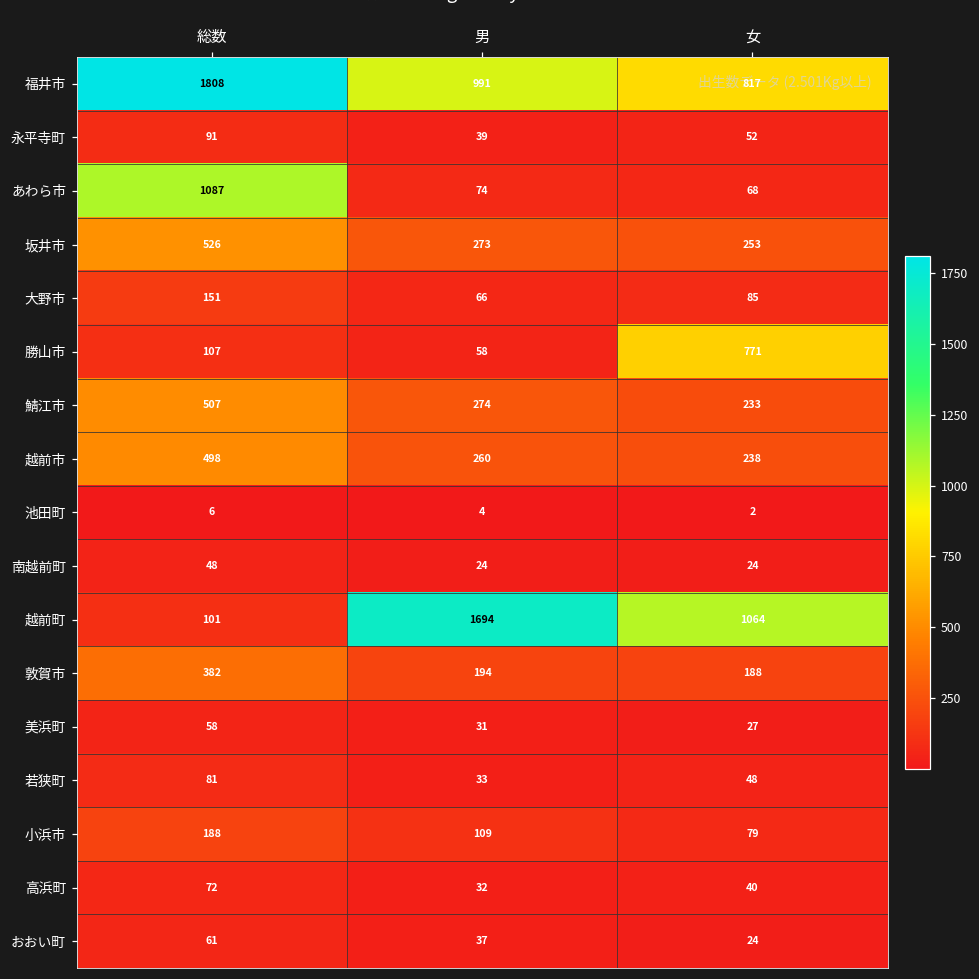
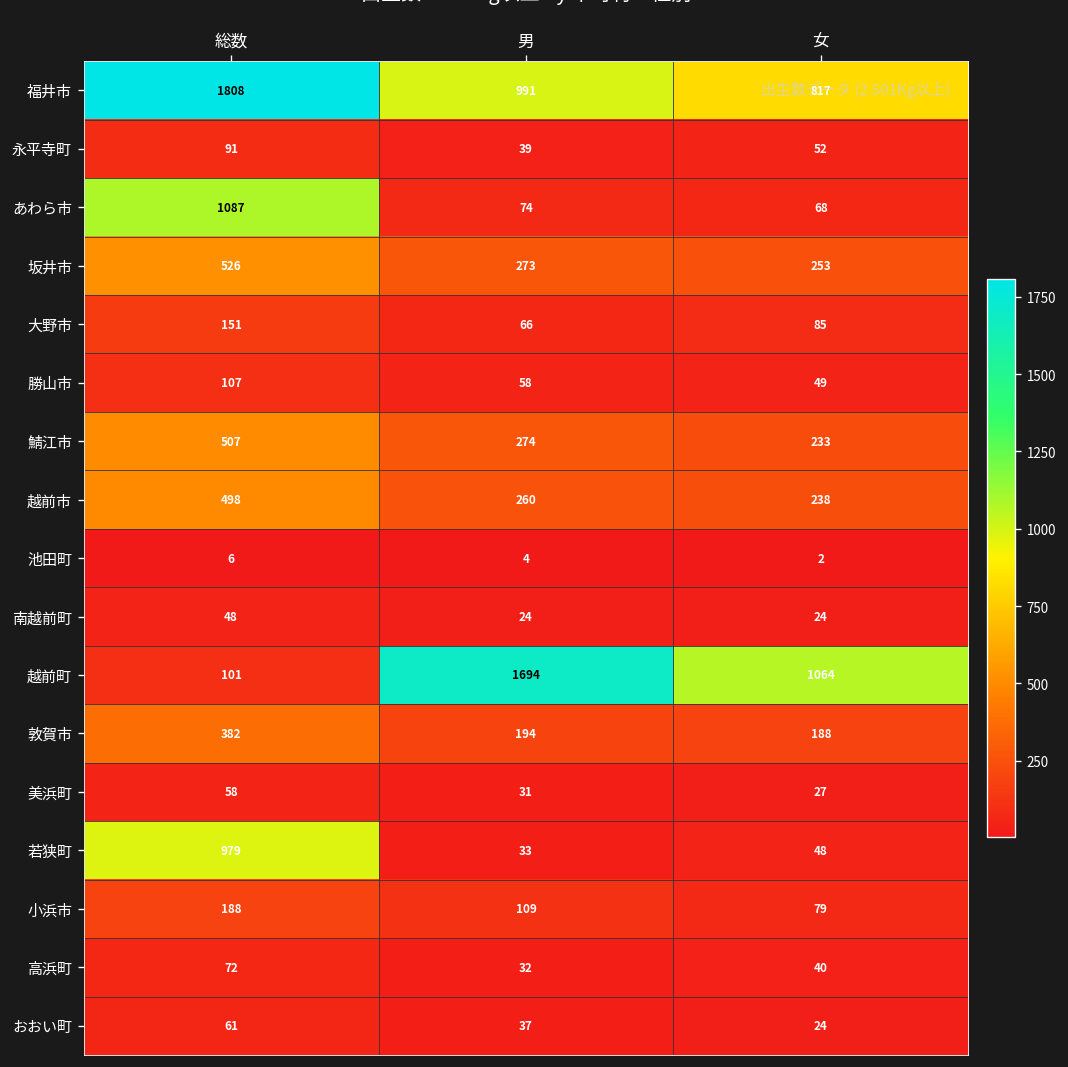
  {
    "福井市": {
      "総数": "1808",
      "男": "991",
      "女": "(2.501Kg以上)"
    },
    "永平寺町": {
      "総数": "91",
      "男": "39",
      "女": "52"
    },
    "あわら市": {
      "総数": "1087",
      "男": "74",
      "女": "68"
    },
    "坂井市": {
      "総数": "526",
      "男": "273",
      "女": "253"
    },
    "大野市": {
      "総数": "151",
      "男": "66",
      "女": "85"
    },
    "勝山市": {
      "総数": "107",
      "男": "58",
-     "女": "771"
+     "女": "49"
    },
    "鯖江市": {
      "総数": "507",
      "男": "274",
      "女": "233"
    },
    "越前市": {
      "総数": "498",
      "男": "260",
      "女": "238"
    },
    "池田町": {
      "総数": "6",
      "男": "4",
      "女": "2"
    },
    "南越前町": {
      "総数": "48",
      "男": "24",
      "女": "24"
    },
    "越前町": {
      "総数": "101",
      "男": "1694",
      "女": "1064"
    },
    "敦賀市": {
      "総数": "382",
      "男": "194",
      "女": "188"
    },
    "美浜町": {
      "総数": "58",
      "男": "31",
      "女": "27"
    },
    "若狭町": {
-     "総数": "81",
+     "総数": "979",
      "男": "33",
      "女": "48"
    },
    "小浜市": {
      "総数": "188",
      "男": "109",
      "女": "79"
    },
    "高浜町": {
      "総数": "72",
      "男": "32",
      "女": "40"
    },
    "おおい町": {
      "総数": "61",
      "男": "37",
      "女": "24"
    }
  }
